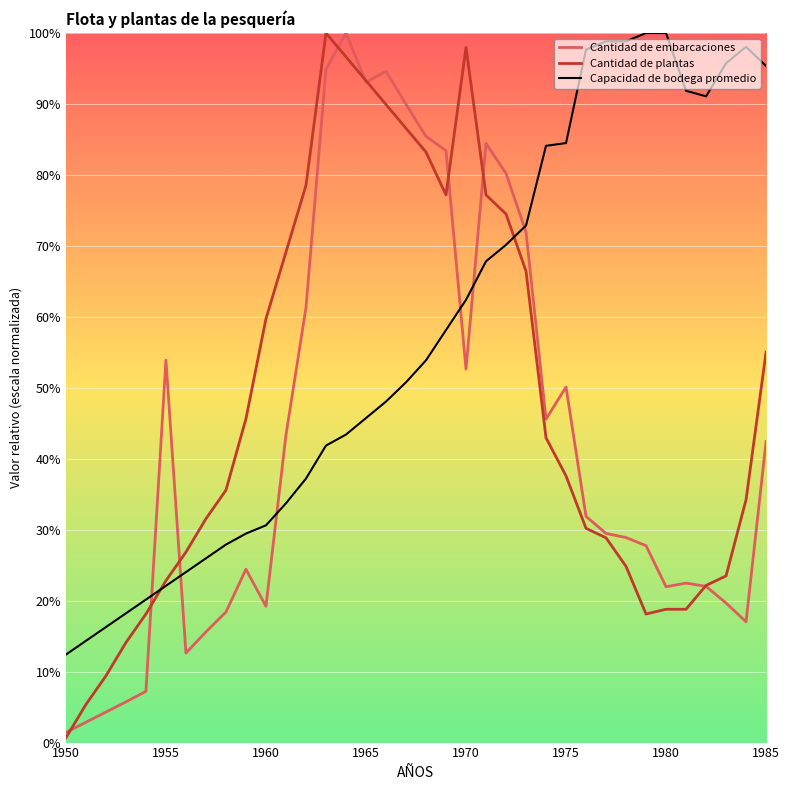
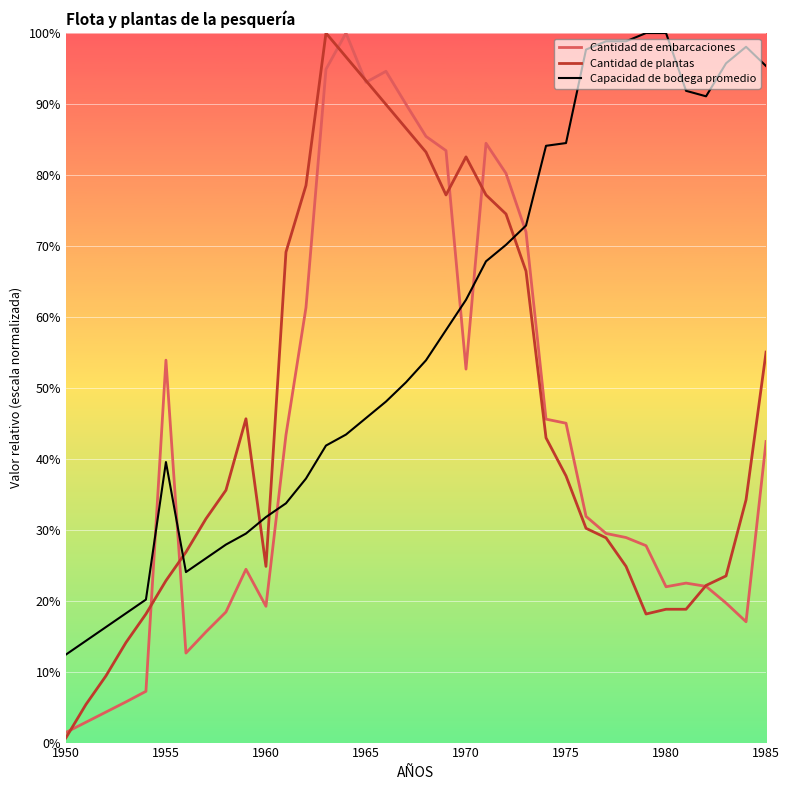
  {
    "Cantidad de embarcaciones": {
      "1950": "1%",
      "1955": "54%",
      "1960": "19%",
      "1970": "53%",
-     "1975": "50%",
+     "1975": "45%",
      "1980": "22%",
      "1985": "42%"
    },
    "Cantidad de plantas": {
      "1950": "1%",
      "1955": "23%",
-     "1960": "60%",
-     "1970": "98%",
+     "1960": "25%",
+     "1970": "83%",
      "1975": "38%",
      "1980": "19%",
      "1985": "55%"
    },
    "Capacidad de bodega promedio": {
      "1950": "12%",
-     "1955": "22%",
-     "1960": "31%",
+     "1955": "40%",
+     "1960": "32%",
      "1965": "46%",
      "1970": "62%",
      "1975": "84%",
      "1980": "100%",
      "1985": "95%"
    }
  }
